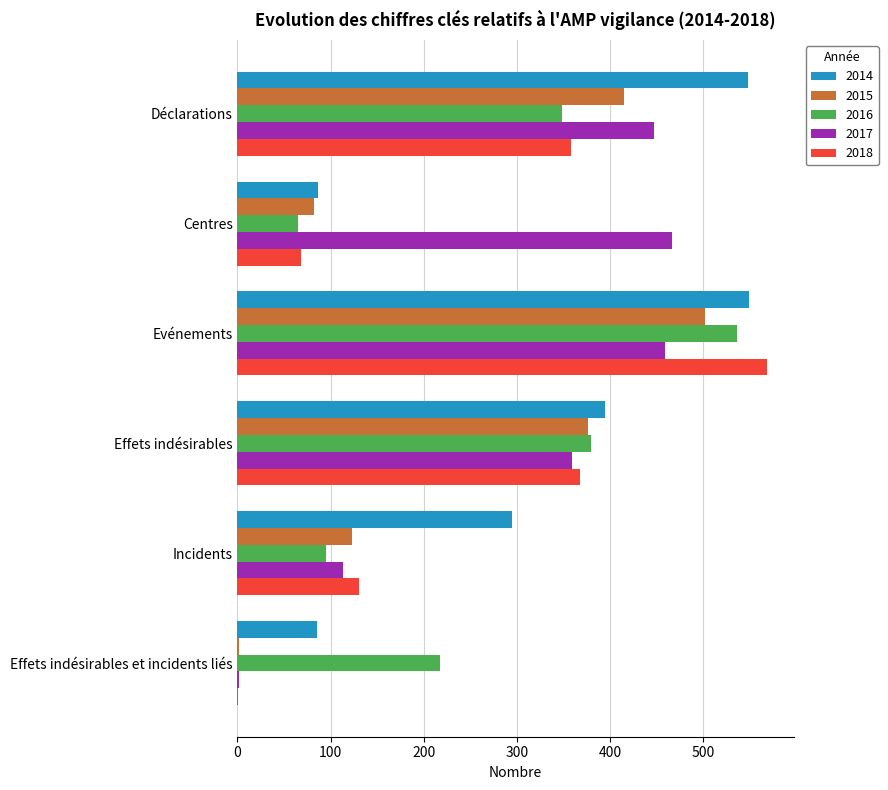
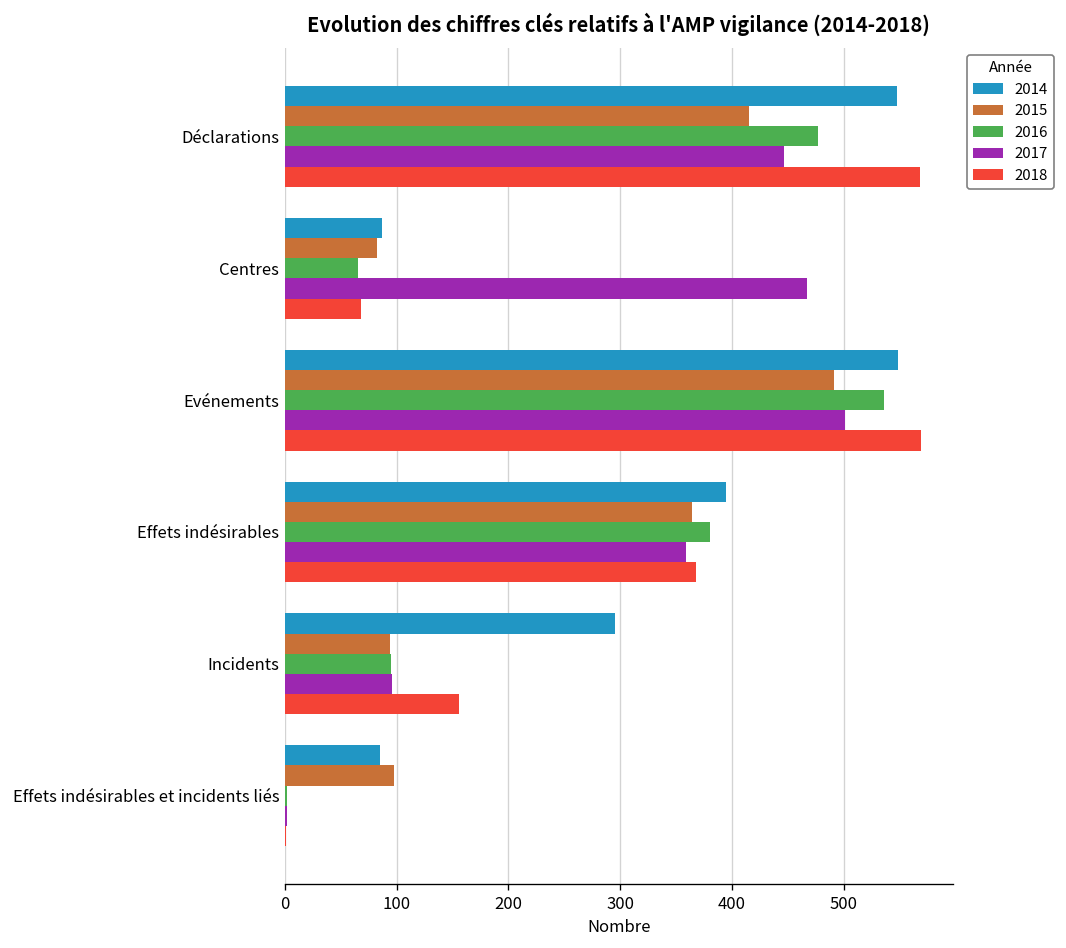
  {
    "2014": {
      "Déclarations": 550,
      "Centres": 90,
      "Evénements": 550,
      "Effets indésirables": 400,
      "Incidents": 300,
      "Effets indésirables et incidents liés": 90
    },
    "2015": {
      "Déclarations": 420,
      "Centres": 80,
-     "Evénements": 500,
-     "Effets indésirables": 380,
-     "Incidents": 120,
-     "Effets indésirables et incidents liés": 0
+     "Evénements": 490,
+     "Effets indésirables": 360,
+     "Incidents": 90,
+     "Effets indésirables et incidents liés": 100
    },
    "2016": {
-     "Déclarations": 350,
+     "Déclarations": 480,
      "Centres": 70,
      "Evénements": 540,
      "Effets indésirables": 380,
      "Incidents": 100,
-     "Effets indésirables et incidents liés": 220
+     "Effets indésirables et incidents liés": 0
    },
    "2017": {
      "Déclarations": 450,
      "Centres": 470,
-     "Evénements": 460,
+     "Evénements": 500,
      "Effets indésirables": 360,
-     "Incidents": 110
+     "Incidents": 100
    },
    "2018": {
-     "Déclarations": 360,
+     "Déclarations": 570,
      "Centres": 70,
      "Evénements": 570,
      "Effets indésirables": 370,
-     "Incidents": 130
+     "Incidents": 160
    }
  }
